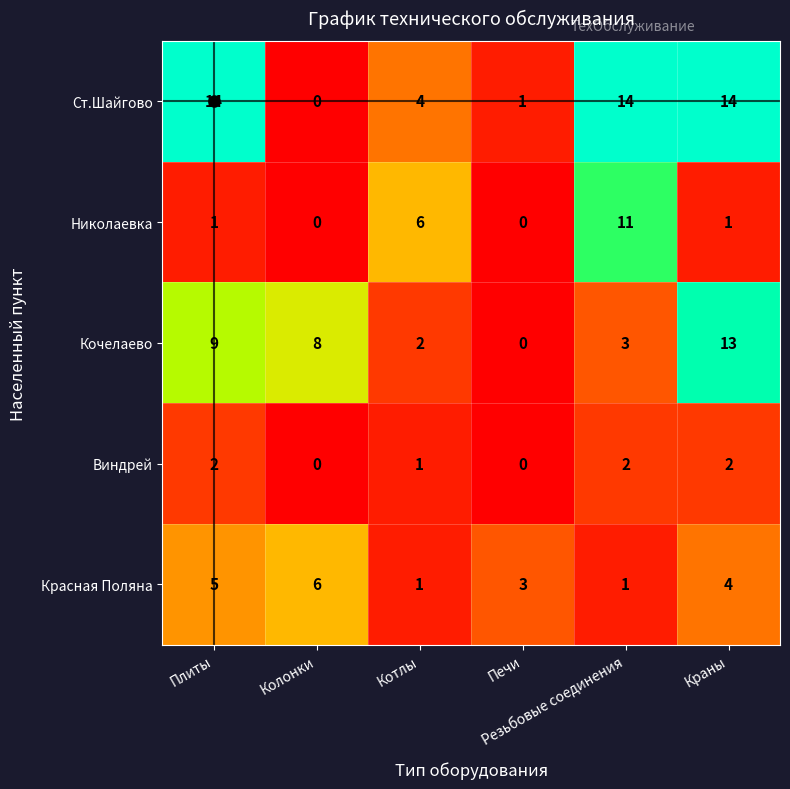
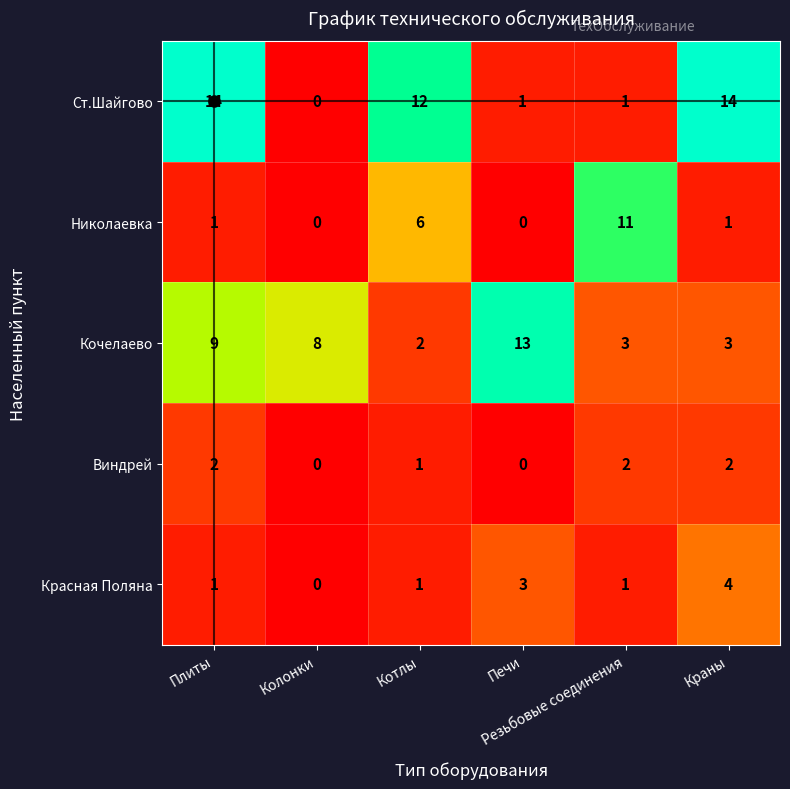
  {
    "Ст.Шайгово": {
      "Колонки": 0,
-     "Котлы": 4,
+     "Котлы": 12,
      "Печи": 1,
-     "Резьбовые соединения": 14,
+     "Резьбовые соединения": 1,
      "Краны": 14
    },
    "Николаевка": {
      "Плиты": 1,
      "Колонки": 0,
      "Котлы": 6,
      "Печи": 0,
      "Резьбовые соединения": 11,
      "Краны": 1
    },
    "Кочелаево": {
      "Плиты": 9,
      "Колонки": 8,
      "Котлы": 2,
-     "Печи": 0,
+     "Печи": 13,
      "Резьбовые соединения": 3,
-     "Краны": 13
+     "Краны": 3
    },
    "Виндрей": {
      "Плиты": 2,
      "Колонки": 0,
      "Котлы": 1,
      "Печи": 0,
      "Резьбовые соединения": 2,
      "Краны": 2
    },
    "Красная Поляна": {
-     "Плиты": 5,
-     "Колонки": 6,
+     "Плиты": 1,
+     "Колонки": 0,
      "Котлы": 1,
      "Печи": 3,
      "Резьбовые соединения": 1,
      "Краны": 4
    }
  }
